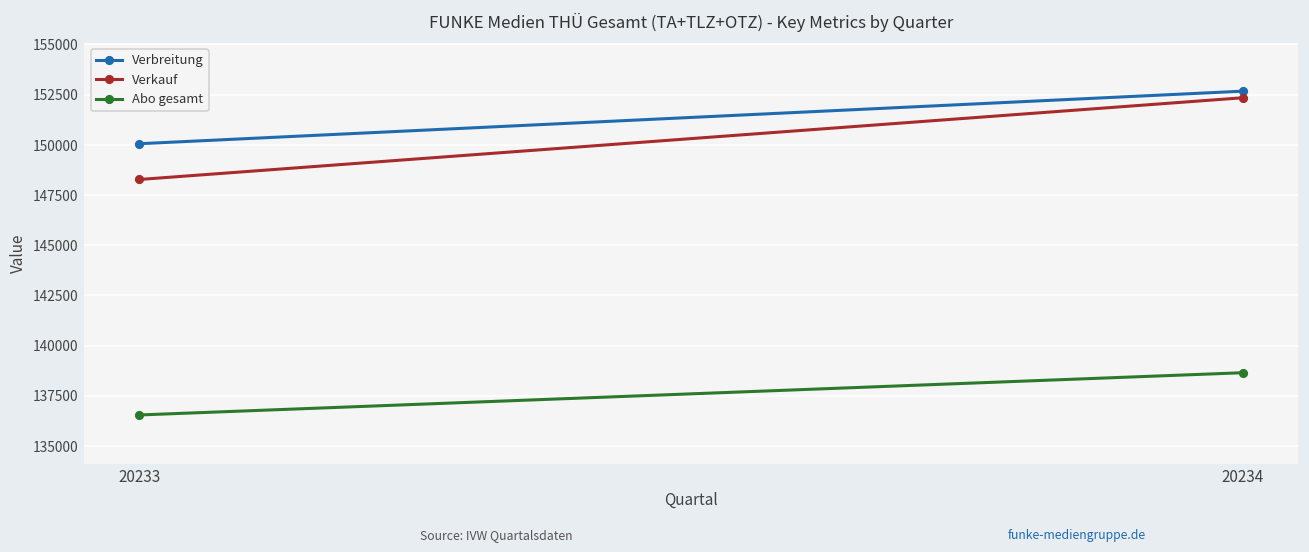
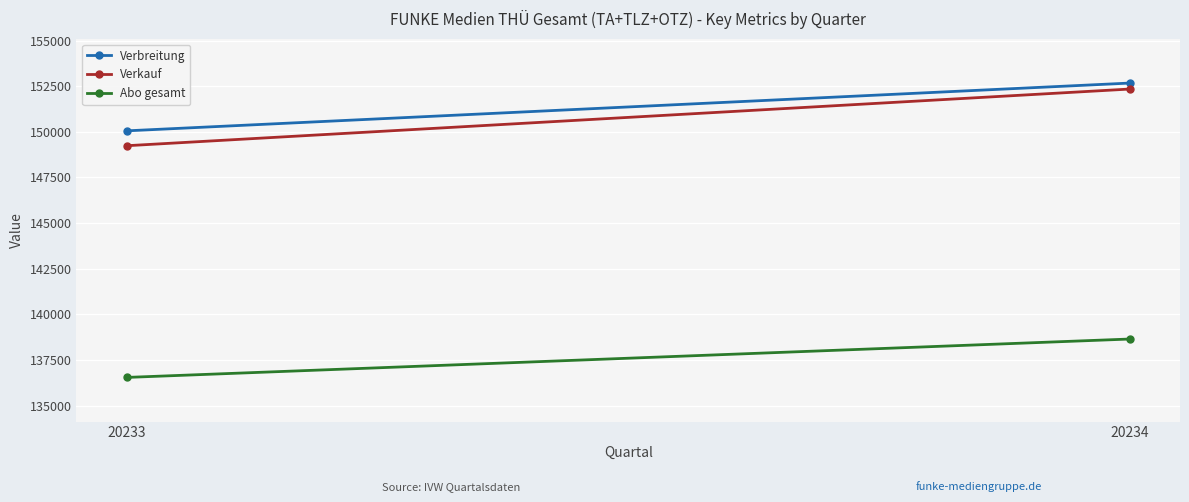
  {
    "Verbreitung": {
      "20233": 150100,
      "20234": 152700
    },
    "Verkauf": {
-     "20233": 148300,
+     "20233": 149200,
      "20234": 152300
    },
    "Abo gesamt": {
      "20233": 136500,
      "20234": 138600
    }
  }
